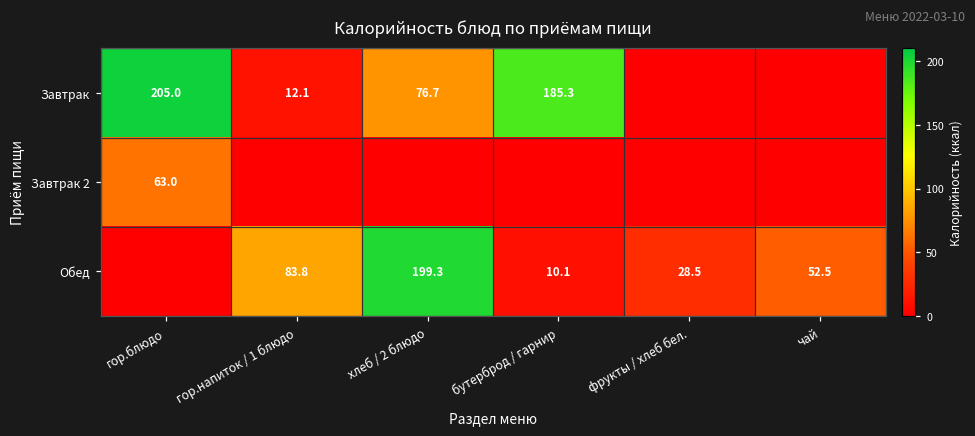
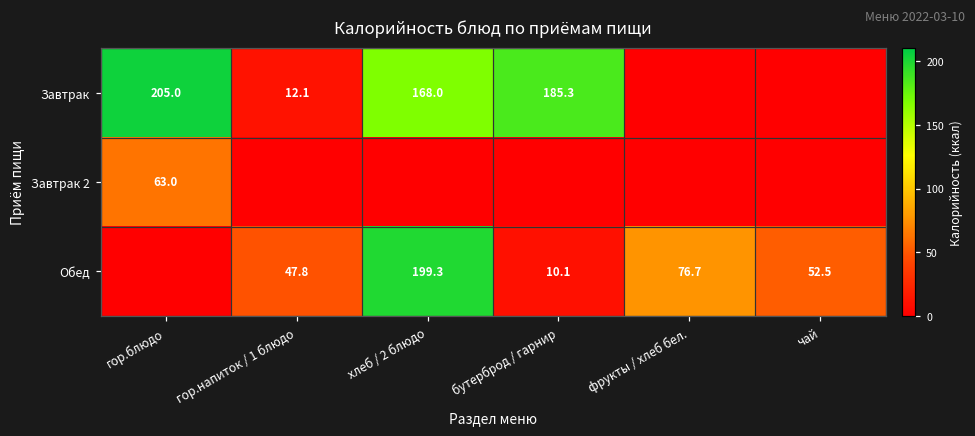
  {
    "Завтрак": {
      "гор.блюдо": 205.0,
      "гор.напиток / 1 блюдо": 12.1,
-     "хлеб / 2 блюдо": 76.7,
+     "хлеб / 2 блюдо": 168.0,
      "бутерброд / гарнир": 185.3
    },
    "Завтрак 2": {
      "гор.блюдо": 63.0
    },
    "Обед": {
-     "гор.напиток / 1 блюдо": 83.8,
+     "гор.напиток / 1 блюдо": 47.8,
      "хлеб / 2 блюдо": 199.3,
      "бутерброд / гарнир": 10.1,
-     "фрукты / хлеб бел.": 28.5,
+     "фрукты / хлеб бел.": 76.7,
      "чай": 52.5
    }
  }
